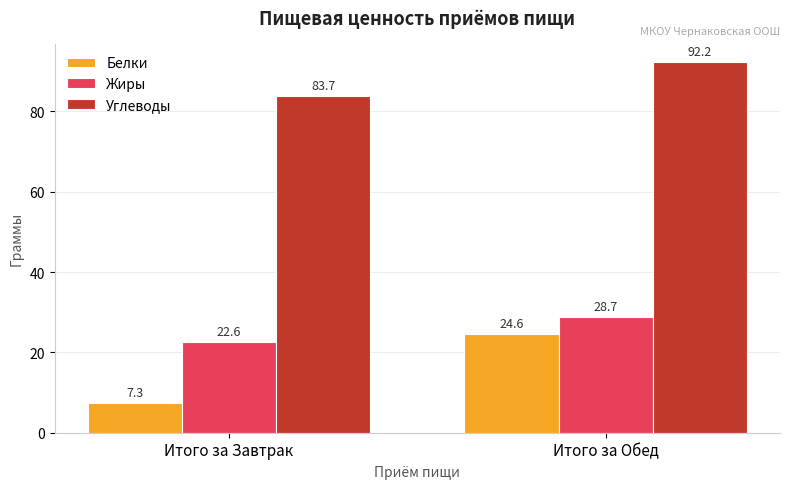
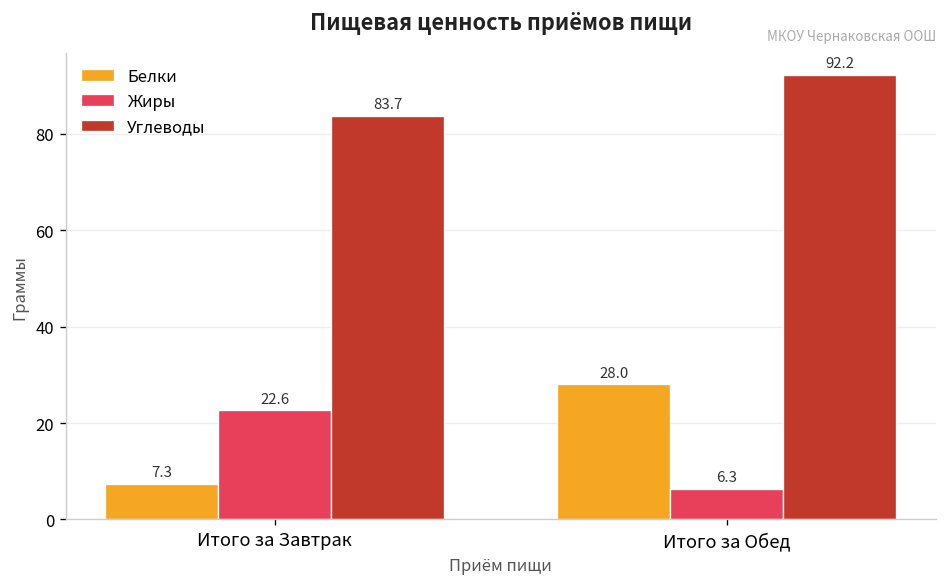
  {
    "Белки": {
      "Итого за Завтрак": 7.3,
-     "Итого за Обед": 24.6
+     "Итого за Обед": 28.0
    },
    "Жиры": {
      "Итого за Завтрак": 22.6,
-     "Итого за Обед": 28.7
+     "Итого за Обед": 6.3
    },
    "Углеводы": {
      "Итого за Завтрак": 83.7,
      "Итого за Обед": 92.2
    }
  }
